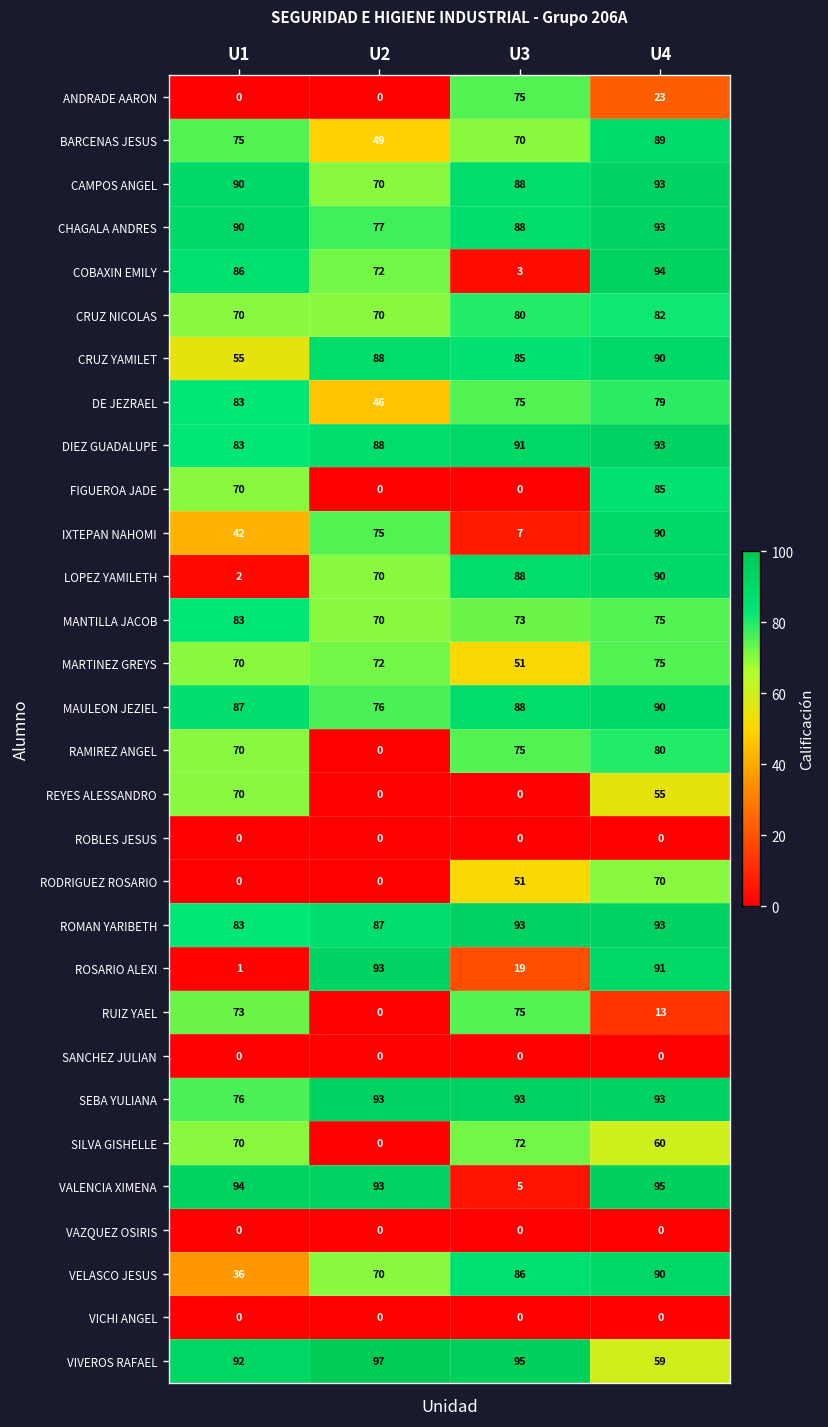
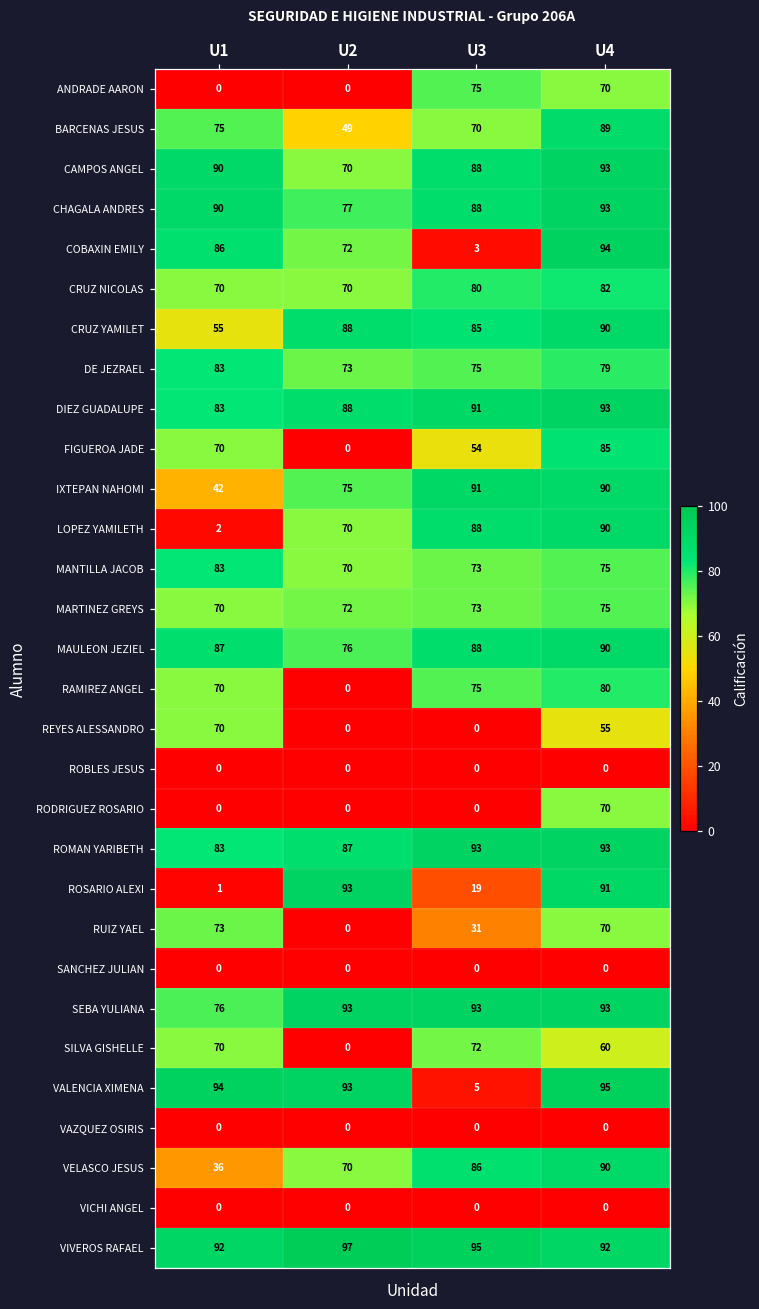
  {
    "ANDRADE AARON": {
      "U1": 0,
      "U2": 0,
      "U3": 75,
-     "U4": 23
+     "U4": 70
    },
    "BARCENAS JESUS": {
      "U1": 75,
      "U2": 49,
      "U3": 70,
      "U4": 89
    },
    "CAMPOS ANGEL": {
      "U1": 90,
      "U2": 70,
      "U3": 88,
      "U4": 93
    },
    "CHAGALA ANDRES": {
      "U1": 90,
      "U2": 77,
      "U3": 88,
      "U4": 93
    },
    "COBAXIN EMILY": {
      "U1": 86,
      "U2": 72,
      "U3": 3,
      "U4": 94
    },
    "CRUZ NICOLAS": {
      "U1": 70,
      "U2": 70,
      "U3": 80,
      "U4": 82
    },
    "CRUZ YAMILET": {
      "U1": 55,
      "U2": 88,
      "U3": 85,
      "U4": 90
    },
    "DE JEZRAEL": {
      "U1": 83,
-     "U2": 46,
+     "U2": 73,
      "U3": 75,
      "U4": 79
    },
    "DIEZ GUADALUPE": {
      "U1": 83,
      "U2": 88,
      "U3": 91,
      "U4": 93
    },
    "FIGUEROA JADE": {
      "U1": 70,
      "U2": 0,
-     "U3": 0,
+     "U3": 54,
      "U4": 85
    },
    "IXTEPAN NAHOMI": {
      "U1": 42,
      "U2": 75,
-     "U3": 7,
+     "U3": 91,
      "U4": 90
    },
    "LOPEZ YAMILETH": {
      "U1": 2,
      "U2": 70,
      "U3": 88,
      "U4": 90
    },
    "MANTILLA JACOB": {
      "U1": 83,
      "U2": 70,
      "U3": 73,
      "U4": 75
    },
    "MARTINEZ GREYS": {
      "U1": 70,
      "U2": 72,
-     "U3": 51,
+     "U3": 73,
      "U4": 75
    },
    "MAULEON JEZIEL": {
      "U1": 87,
      "U2": 76,
      "U3": 88,
      "U4": 90
    },
    "RAMIREZ ANGEL": {
      "U1": 70,
      "U2": 0,
      "U3": 75,
      "U4": 80
    },
    "REYES ALESSANDRO": {
      "U1": 70,
      "U2": 0,
      "U3": 0,
      "U4": 55
    },
    "ROBLES JESUS": {
      "U1": 0,
      "U2": 0,
      "U3": 0,
      "U4": 0
    },
    "RODRIGUEZ ROSARIO": {
      "U1": 0,
      "U2": 0,
-     "U3": 51,
+     "U3": 0,
      "U4": 70
    },
    "ROMAN YARIBETH": {
      "U1": 83,
      "U2": 87,
      "U3": 93,
      "U4": 93
    },
    "ROSARIO ALEXI": {
      "U1": 1,
      "U2": 93,
      "U3": 19,
      "U4": 91
    },
    "RUIZ YAEL": {
      "U1": 73,
      "U2": 0,
-     "U3": 75,
-     "U4": 13
+     "U3": 31,
+     "U4": 70
    },
    "SANCHEZ JULIAN": {
      "U1": 0,
      "U2": 0,
      "U3": 0,
      "U4": 0
    },
    "SEBA YULIANA": {
      "U1": 76,
      "U2": 93,
      "U3": 93,
      "U4": 93
    },
    "SILVA GISHELLE": {
      "U1": 70,
      "U2": 0,
      "U3": 72,
      "U4": 60
    },
    "VALENCIA XIMENA": {
      "U1": 94,
      "U2": 93,
      "U3": 5,
      "U4": 95
    },
    "VAZQUEZ OSIRIS": {
      "U1": 0,
      "U2": 0,
      "U3": 0,
      "U4": 0
    },
    "VELASCO JESUS": {
      "U1": 36,
      "U2": 70,
      "U3": 86,
      "U4": 90
    },
    "VICHI ANGEL": {
      "U1": 0,
      "U2": 0,
      "U3": 0,
      "U4": 0
    },
    "VIVEROS RAFAEL": {
      "U1": 92,
      "U2": 97,
      "U3": 95,
-     "U4": 59
+     "U4": 92
    }
  }
